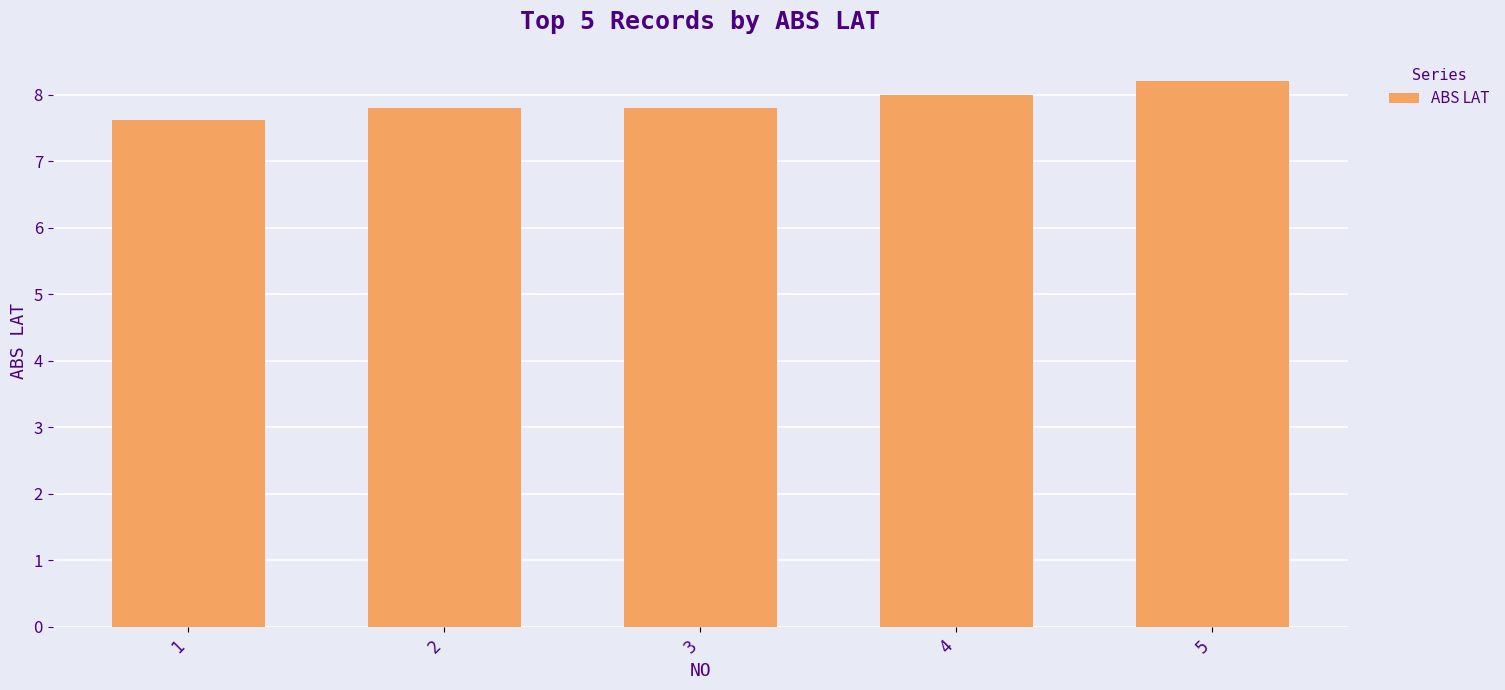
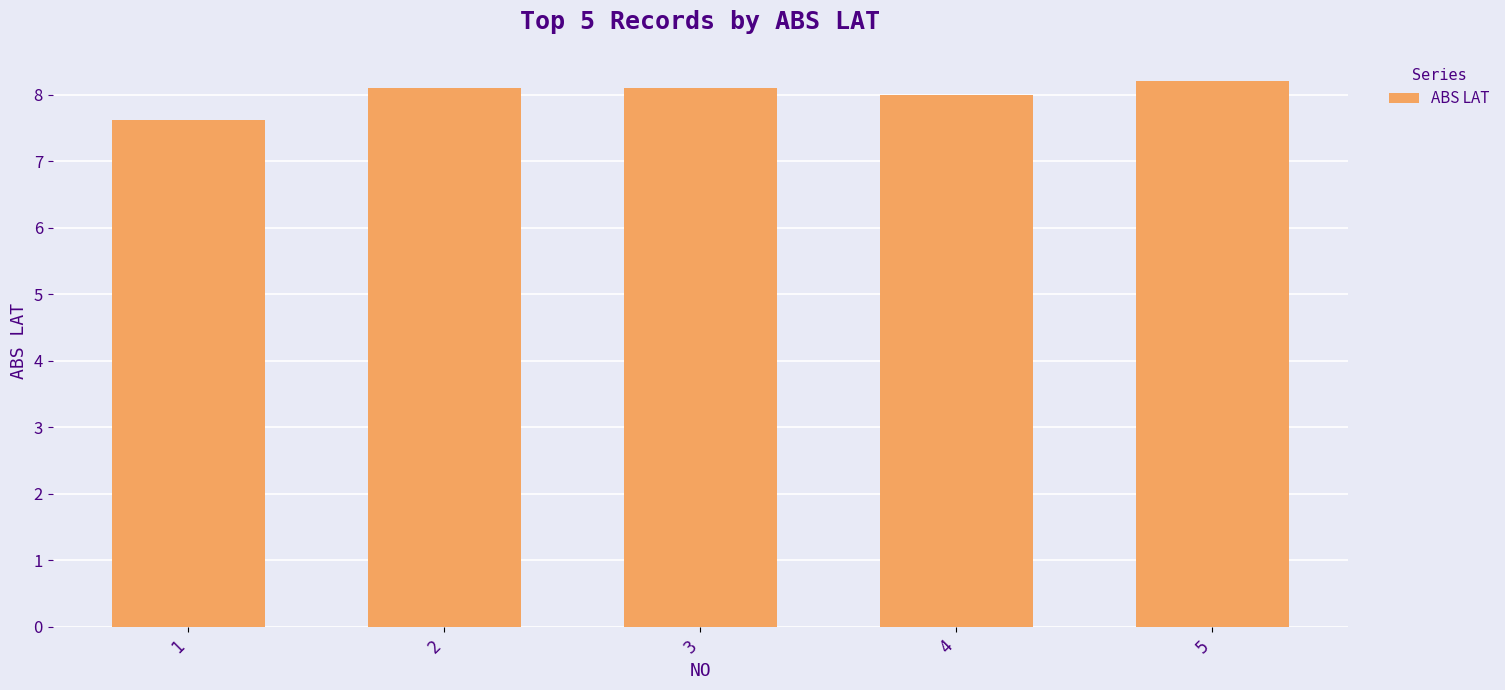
  {
    "1": 7.6,
-   "2": 7.8,
-   "3": 7.8,
+   "2": 8.1,
+   "3": 8.1,
    "4": 8.0,
    "5": 8.2
  }
